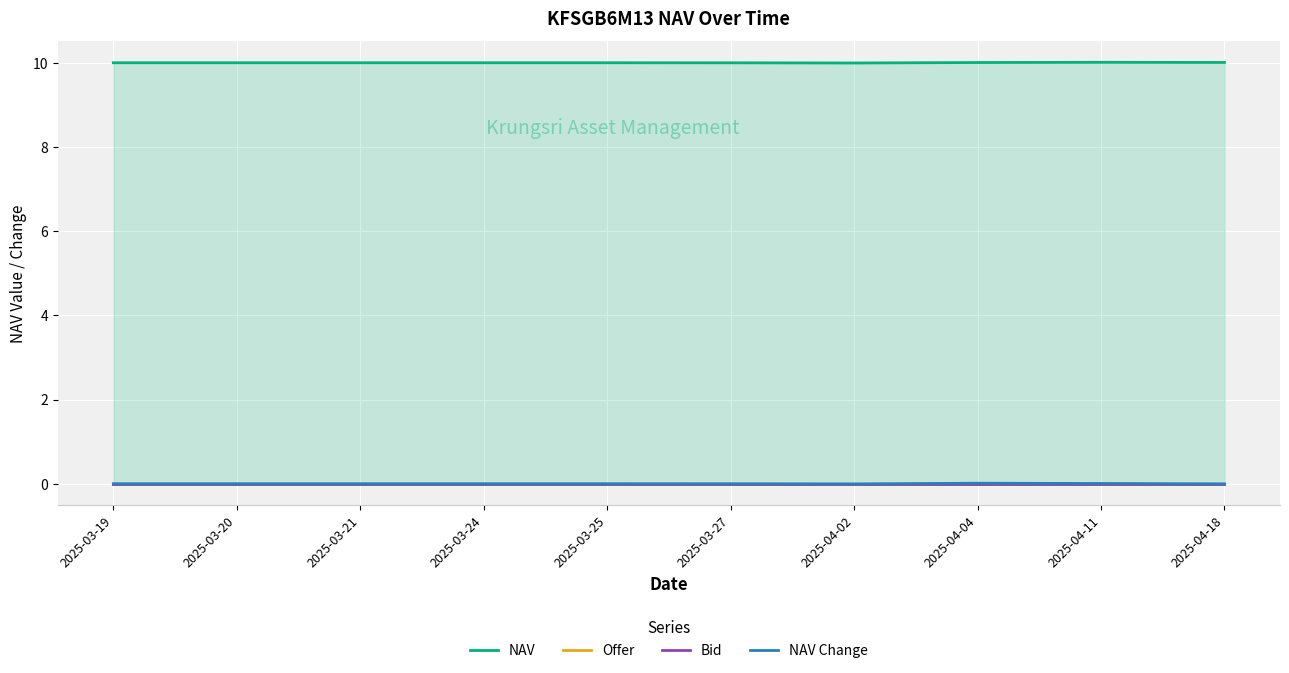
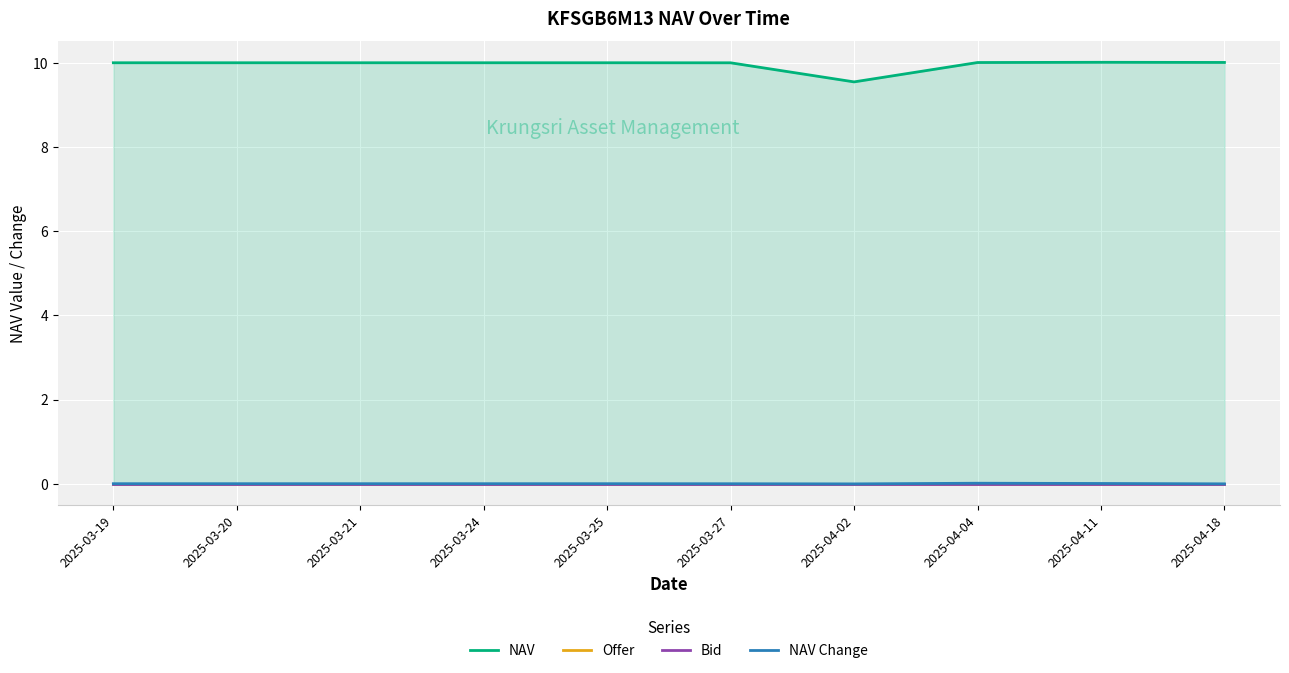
  {
    "NAV": {
      "2025-03-19": 10.0,
      "2025-03-20": 10.0,
      "2025-03-21": 10.0,
      "2025-03-24": 10.0,
      "2025-03-25": 10.0,
      "2025-03-27": 10.0,
-     "2025-04-02": 10.0,
+     "2025-04-02": 9.5,
      "2025-04-04": 10.0,
      "2025-04-11": 10.0,
      "2025-04-18": 10.0
    },
    "NAV Change": {
      "2025-03-19": 0.0,
      "2025-03-20": 0.0,
      "2025-03-21": 0.0,
      "2025-03-24": 0.0,
      "2025-03-25": 0.0,
      "2025-03-27": 0.0,
      "2025-04-02": 0.0,
      "2025-04-04": 0.0,
      "2025-04-11": 0.0,
      "2025-04-18": 0.0
    }
  }
